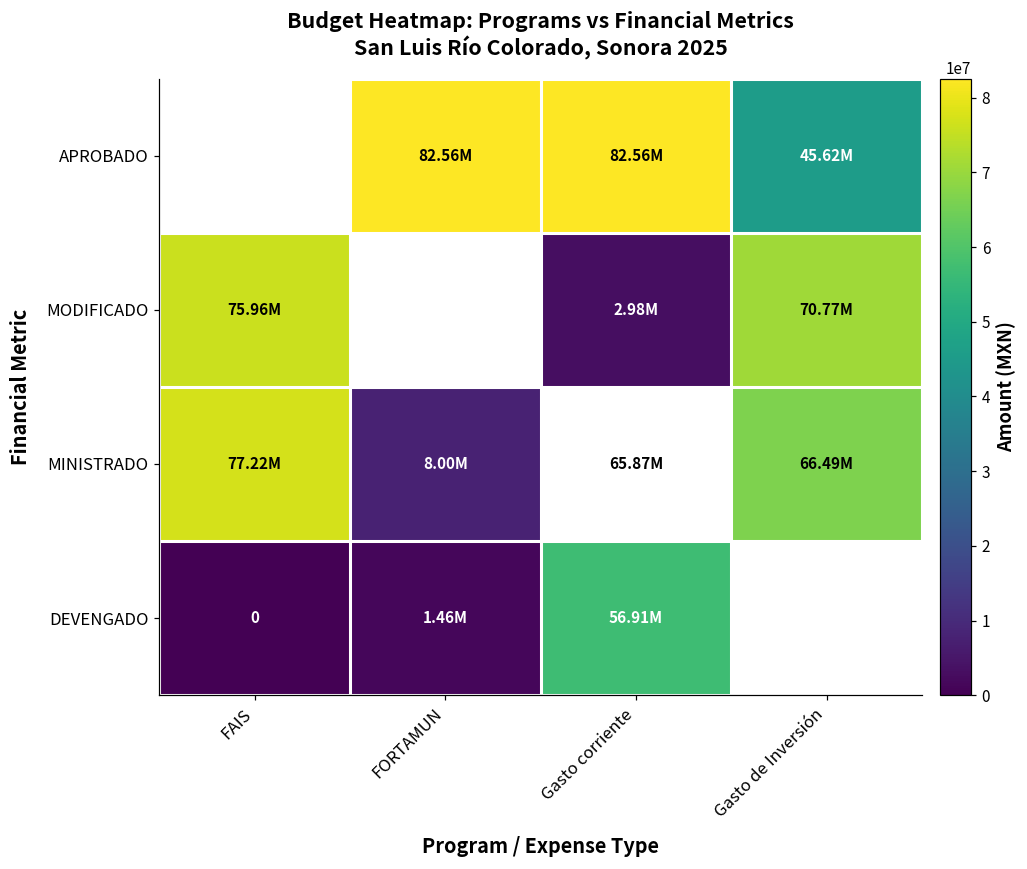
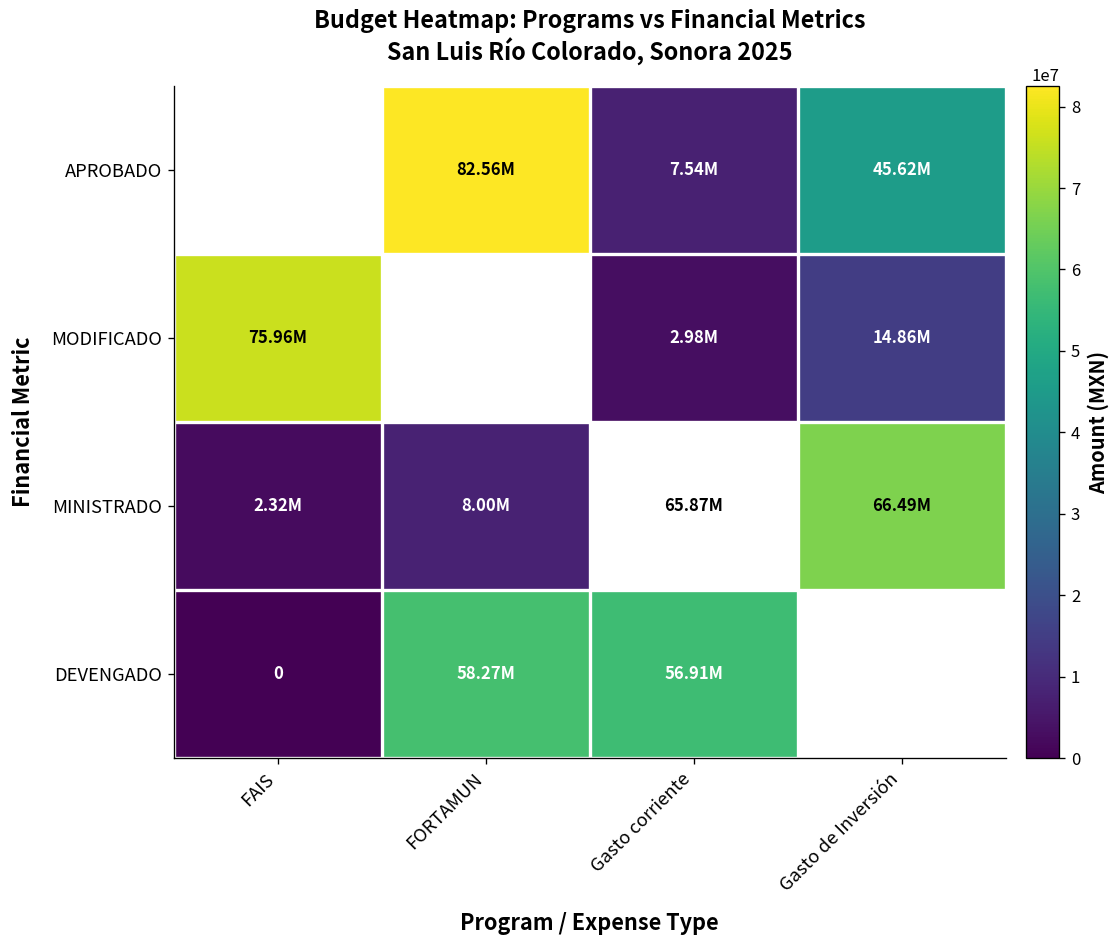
  {
    "APROBADO": {
      "FORTAMUN": "82.56M",
-     "Gasto corriente": "82.56M",
+     "Gasto corriente": "7.54M",
      "Gasto de Inversión": "45.62M"
    },
    "MODIFICADO": {
      "FAIS": "75.96M",
      "Gasto corriente": "2.98M",
-     "Gasto de Inversión": "70.77M"
+     "Gasto de Inversión": "14.86M"
    },
    "MINISTRADO": {
-     "FAIS": "77.22M",
+     "FAIS": "2.32M",
      "FORTAMUN": "8.00M",
      "Gasto de Inversión": "66.49M"
    },
    "DEVENGADO": {
      "FAIS": "0",
-     "FORTAMUN": "1.46M",
+     "FORTAMUN": "58.27M",
      "Gasto corriente": "56.91M"
    }
  }
